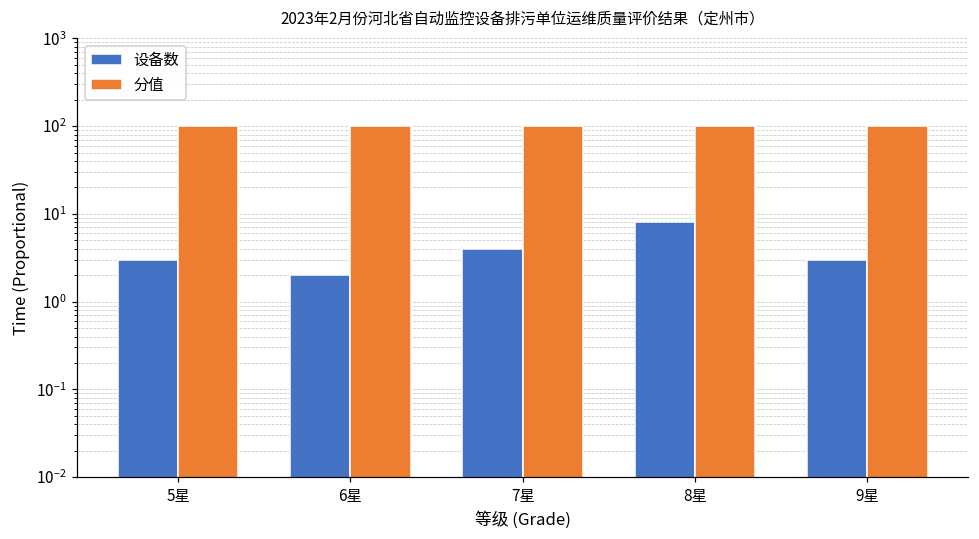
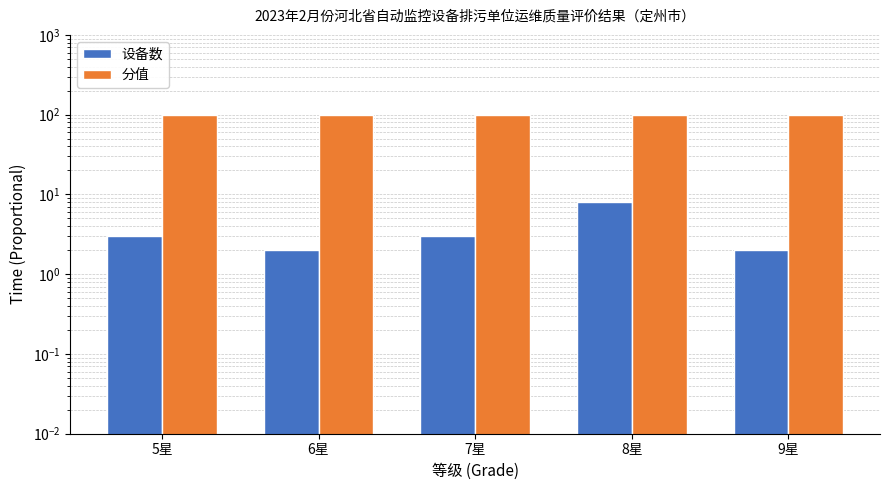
  {
    "设备数": {
      "5星": 3,
      "6星": 2,
-     "7星": 4,
+     "7星": 3,
      "8星": 8,
-     "9星": 3
+     "9星": 2
    },
    "分值": {
      "5星": 100,
      "6星": 100,
      "7星": 100,
      "8星": 100,
      "9星": 100
    }
  }
